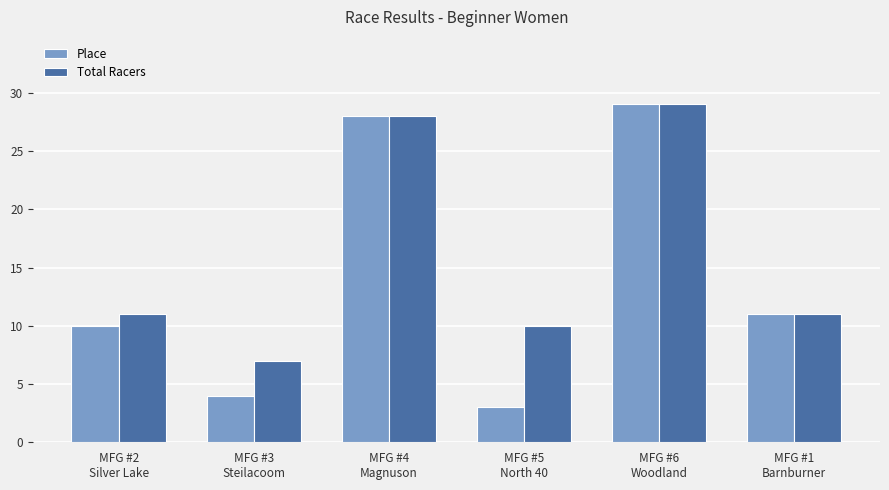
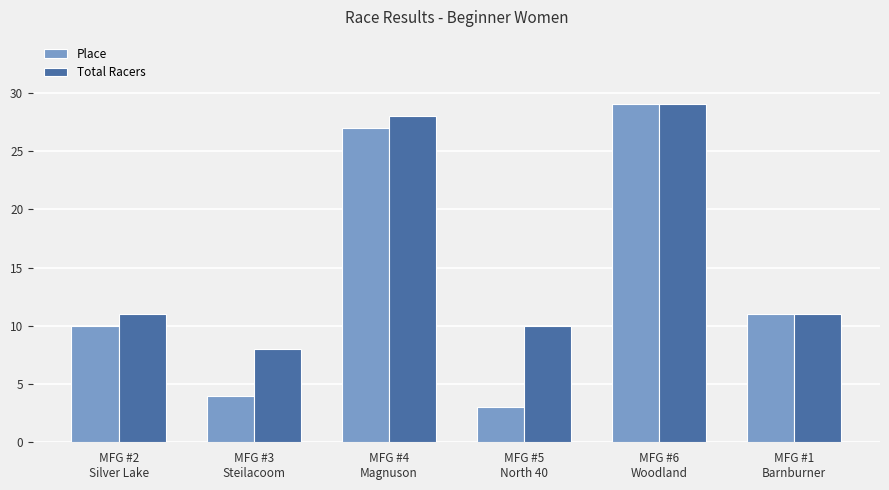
  {
    "Place": {
      "MFG #2 Silver Lake": 10,
      "MFG #3 Steilacoom": 4,
-     "MFG #4 Magnuson": 28,
+     "MFG #4 Magnuson": 27,
      "MFG #5 North 40": 3,
      "MFG #6 Woodland": 29,
      "MFG #1 Barnburner": 11
    },
    "Total Racers": {
      "MFG #2 Silver Lake": 11,
-     "MFG #3 Steilacoom": 7,
+     "MFG #3 Steilacoom": 8,
      "MFG #4 Magnuson": 28,
      "MFG #5 North 40": 10,
      "MFG #6 Woodland": 29,
      "MFG #1 Barnburner": 11
    }
  }
